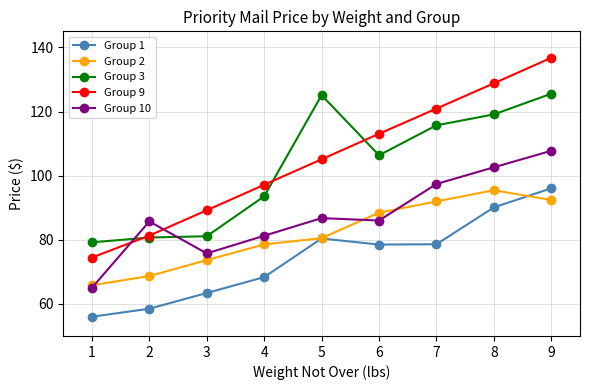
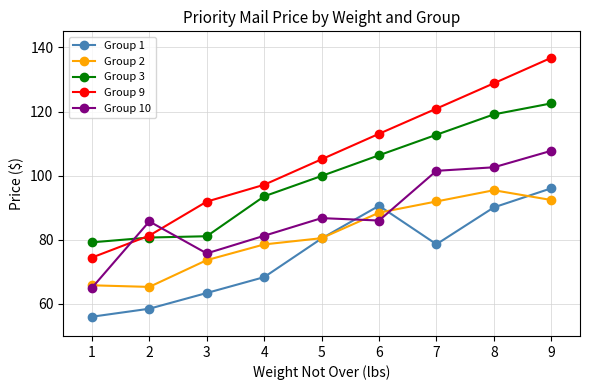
  {
    "Group 1": {
      "1": 56,
      "2": 59,
      "3": 63,
      "4": 68,
-     "6": 79,
+     "6": 91,
      "7": 79,
      "8": 90,
      "9": 96
    },
    "Group 2": {
      "1": 66,
-     "2": 69,
+     "2": 65,
      "3": 74,
      "4": 79,
      "6": 88,
      "7": 92,
      "8": 95,
      "9": 92
    },
    "Group 3": {
      "1": 79,
      "3": 81,
      "4": 94,
-     "5": 125,
+     "5": 100,
      "6": 106,
-     "7": 116,
+     "7": 113,
      "8": 119,
-     "9": 126
+     "9": 123
    },
    "Group 9": {
      "1": 74,
-     "3": 89,
+     "3": 92,
      "4": 97,
      "5": 105,
      "6": 113,
      "7": 121,
      "8": 129,
      "9": 137
    },
    "Group 10": {
      "1": 65,
      "2": 86,
      "3": 76,
      "4": 81,
      "5": 87,
      "6": 86,
-     "7": 97,
+     "7": 102,
      "8": 103,
      "9": 108
    }
  }
